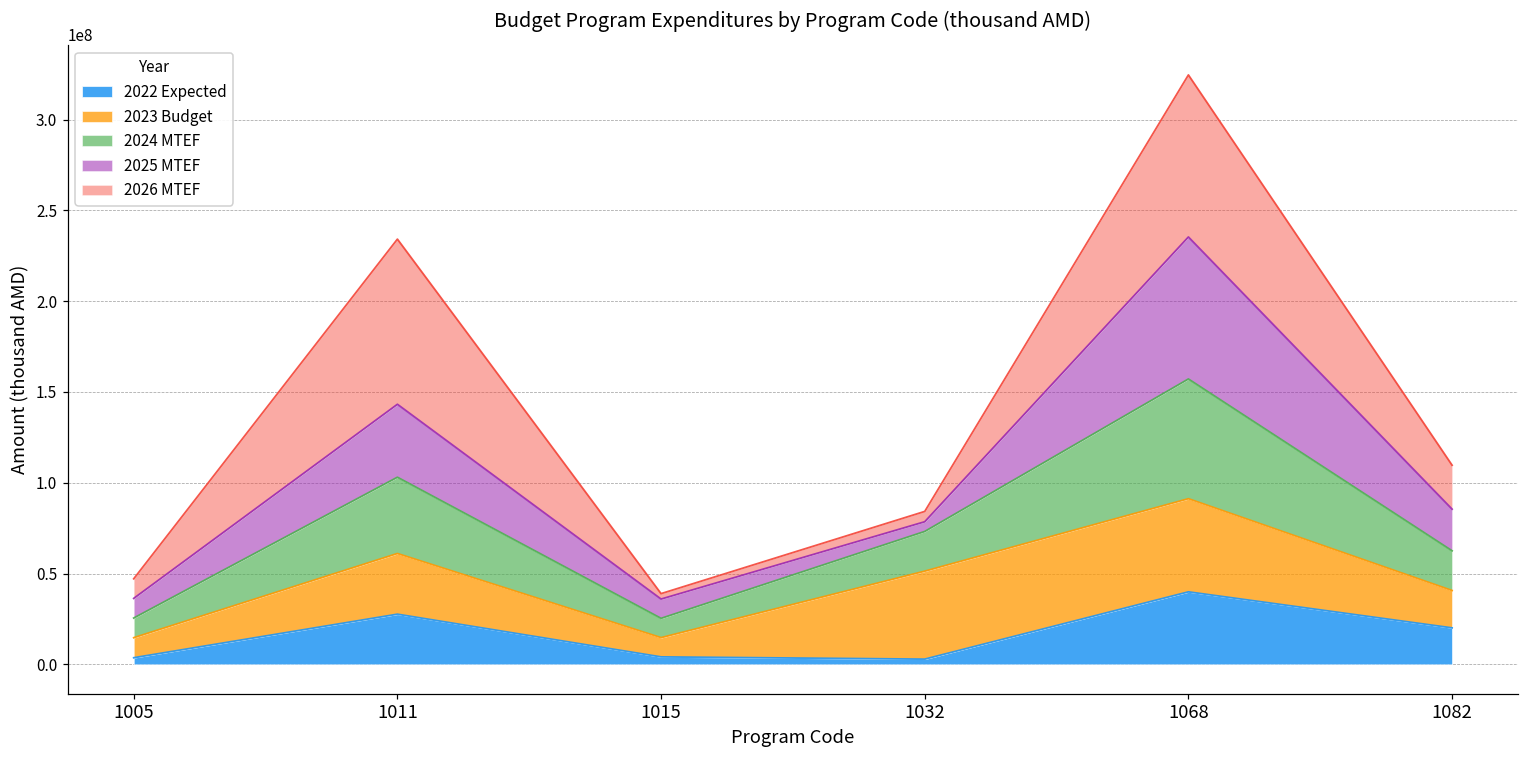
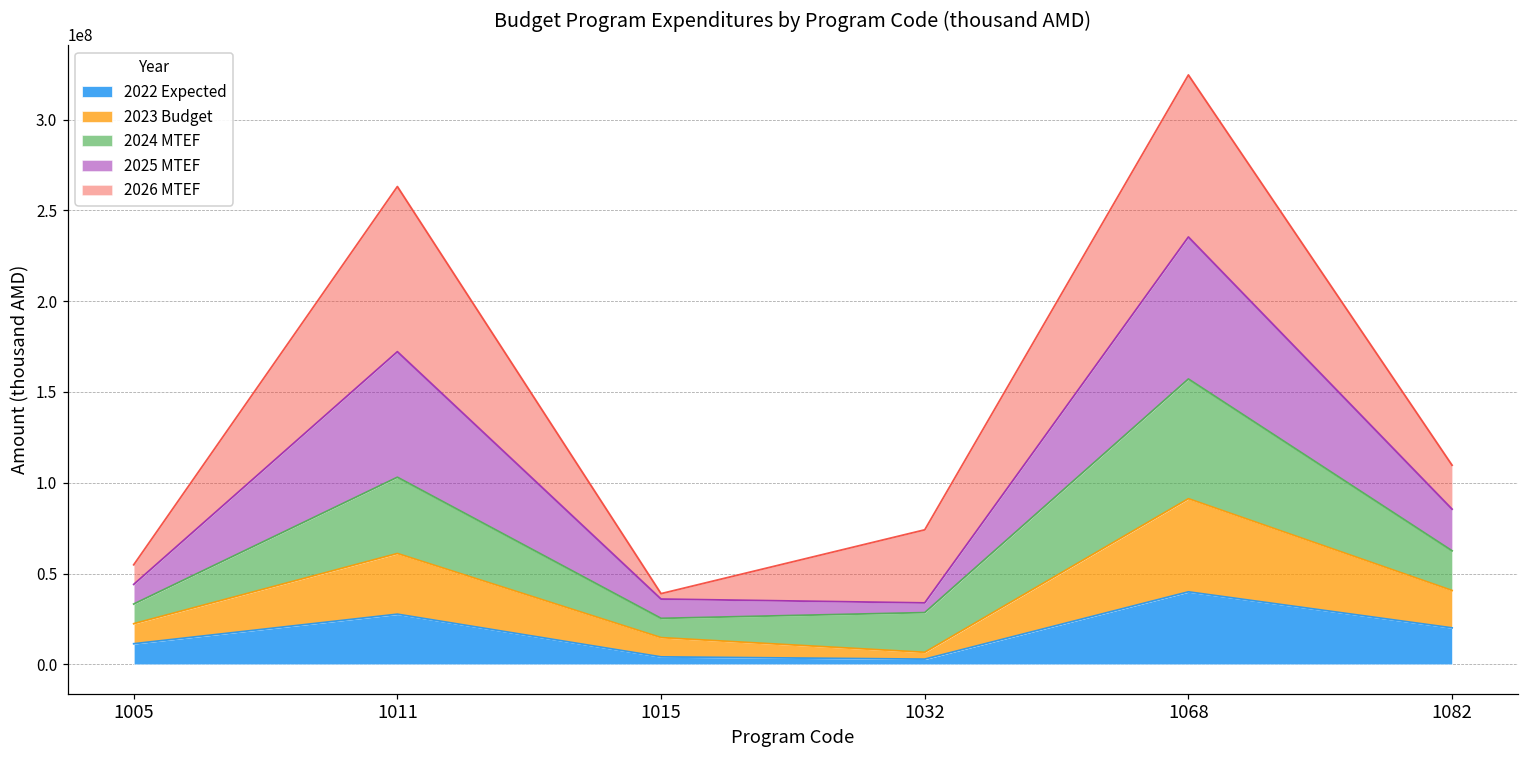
  {
    "2022 Expected": {
-     "1005": 4000000,
+     "1005": 11000000,
      "1011": 28000000,
      "1015": 4000000,
      "1032": 3000000,
      "1068": 40000000,
      "1082": 20000000
    },
    "2023 Budget": {
      "1005": 11000000,
      "1011": 33000000,
      "1015": 11000000,
-     "1032": 48000000,
+     "1032": 4000000,
      "1068": 51000000,
      "1082": 21000000
    },
    "2024 MTEF": {
      "1005": 11000000,
      "1011": 42000000,
      "1015": 11000000,
      "1032": 22000000,
      "1068": 66000000,
      "1082": 22000000
    },
    "2025 MTEF": {
      "1005": 11000000,
-     "1011": 40000000,
+     "1011": 69000000,
      "1015": 11000000,
      "1032": 5000000,
      "1068": 78000000,
      "1082": 23000000
    },
    "2026 MTEF": {
      "1005": 11000000,
      "1011": 91000000,
      "1015": 3000000,
-     "1032": 6000000,
+     "1032": 40000000,
      "1068": 89000000,
      "1082": 24000000
    }
  }
